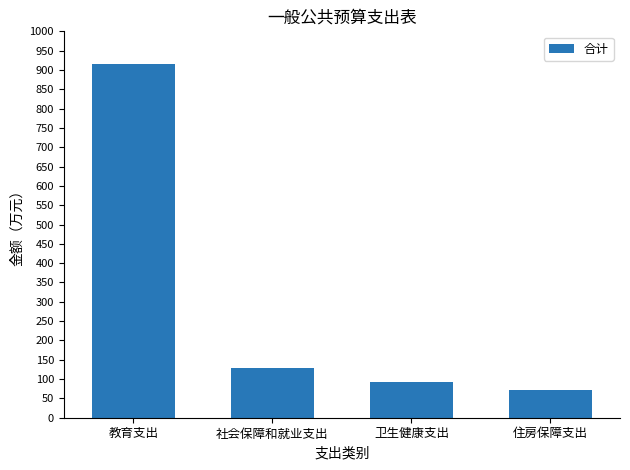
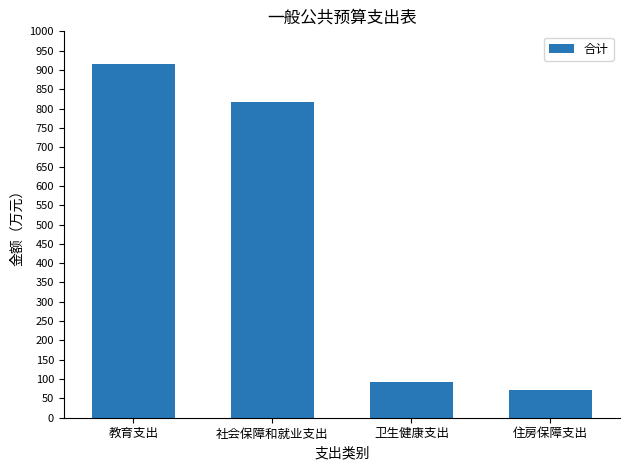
  {
    "教育支出": 910,
-   "社会保障和就业支出": 130,
+   "社会保障和就业支出": 820,
    "卫生健康支出": 90,
    "住房保障支出": 70
  }
